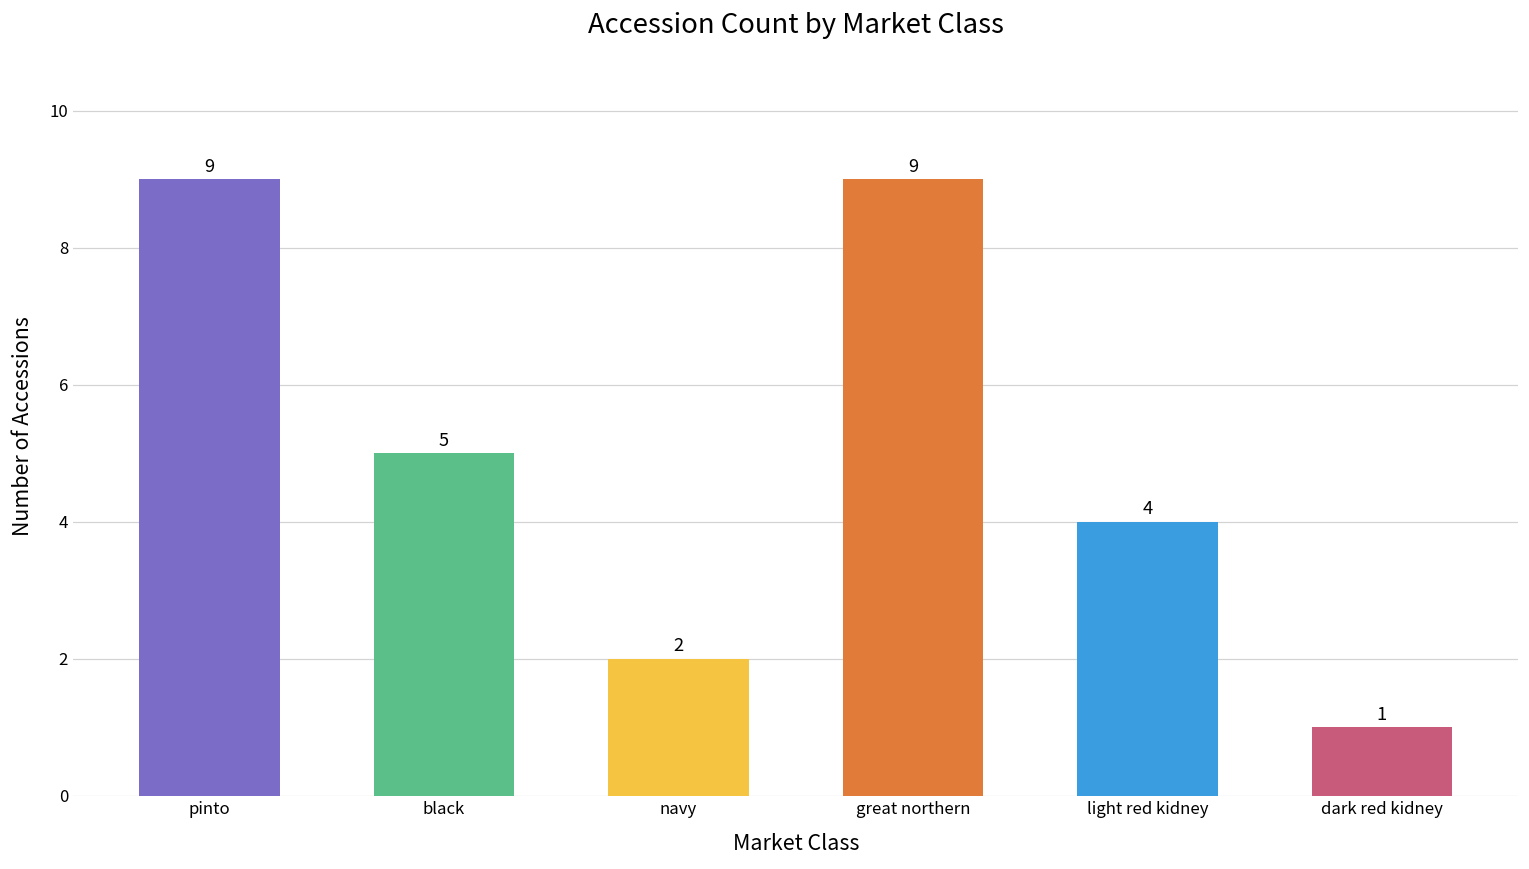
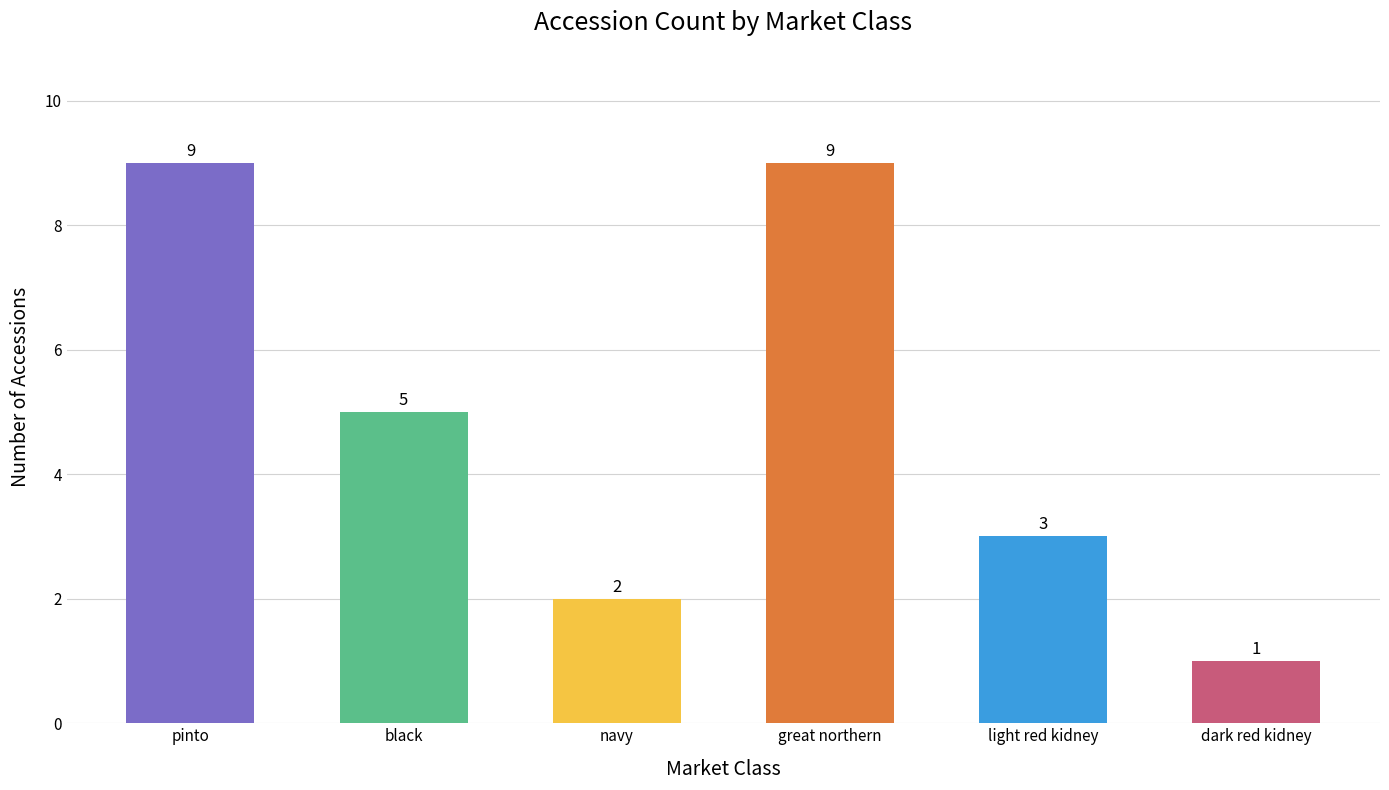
  {
    "pinto": 9,
    "black": 5,
    "navy": 2,
    "great northern": 9,
-   "light red kidney": 4,
+   "light red kidney": 3,
    "dark red kidney": 1
  }
